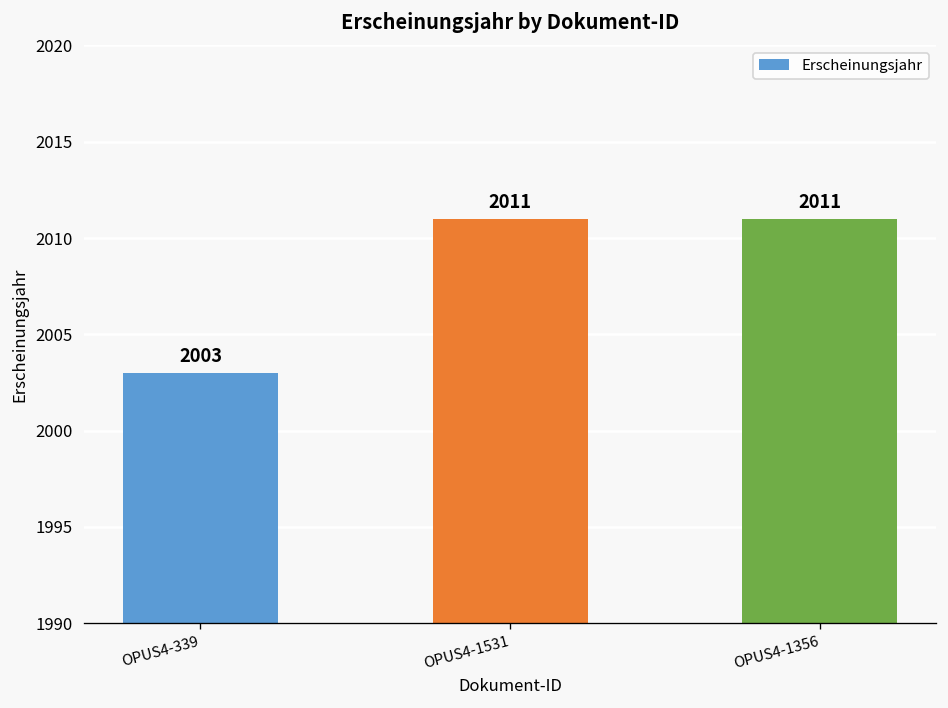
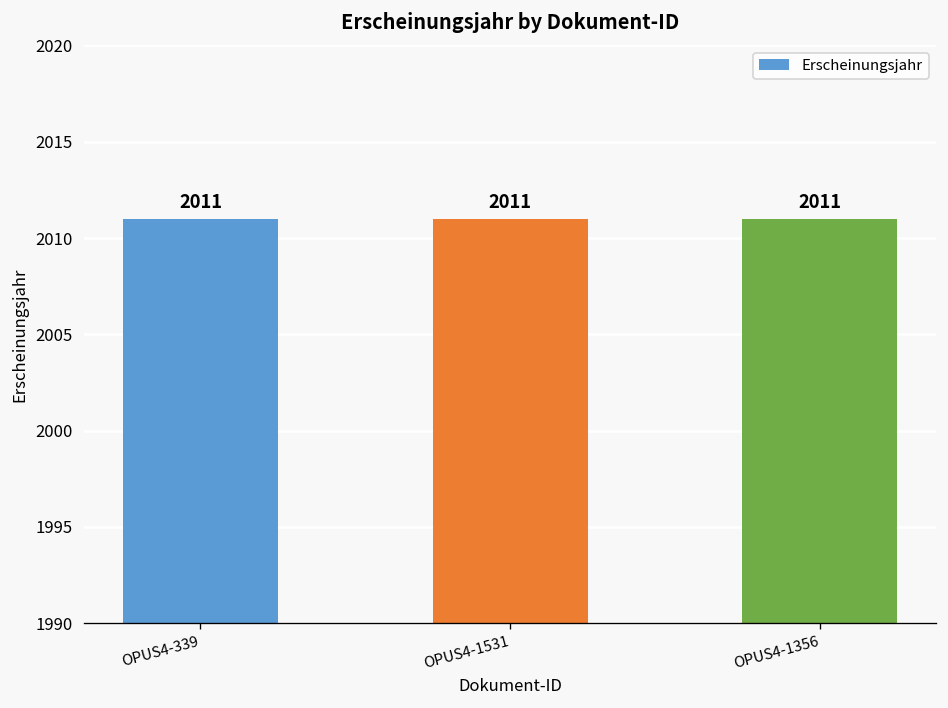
  {
-   "OPUS4-339": 2003,
+   "OPUS4-339": 2011,
    "OPUS4-1531": 2011,
    "OPUS4-1356": 2011
  }
